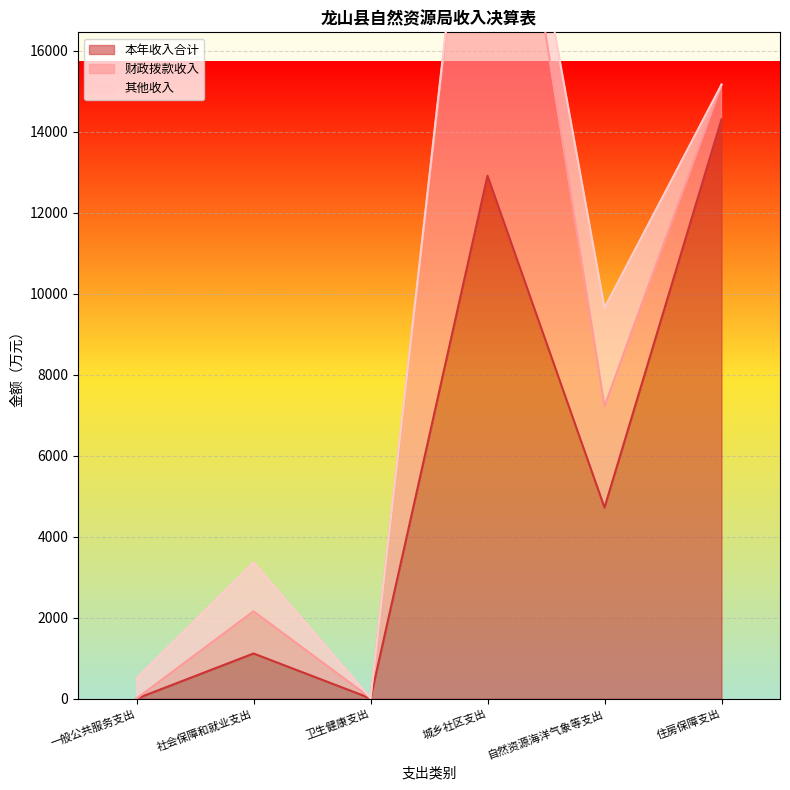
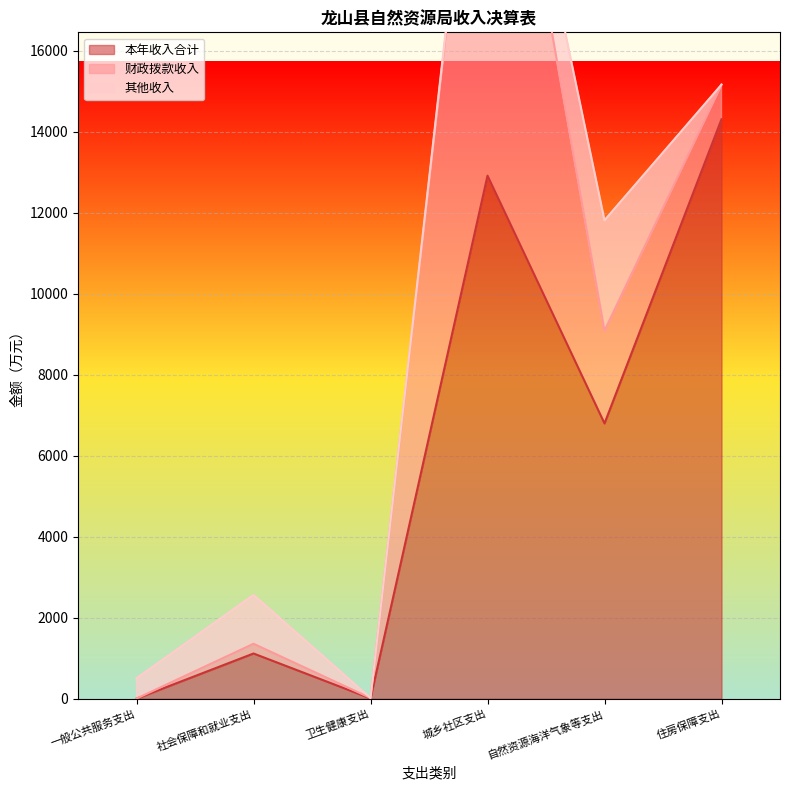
  {
    "本年收入合计": {
      "社会保障和就业支出": 1100,
      "城乡社区支出": 12900,
-     "自然资源海洋气象等支出": 4700,
+     "自然资源海洋气象等支出": 6800,
      "住房保障支出": 14300
    },
    "财政拨款收入": {
-     "社会保障和就业支出": 1000,
-     "自然资源海洋气象等支出": 2500
+     "社会保障和就业支出": 200,
+     "自然资源海洋气象等支出": 2300
    },
    "其他收入": {
      "一般公共服务支出": 500,
      "社会保障和就业支出": 1200,
-     "自然资源海洋气象等支出": 2400
+     "自然资源海洋气象等支出": 2700
    }
  }
